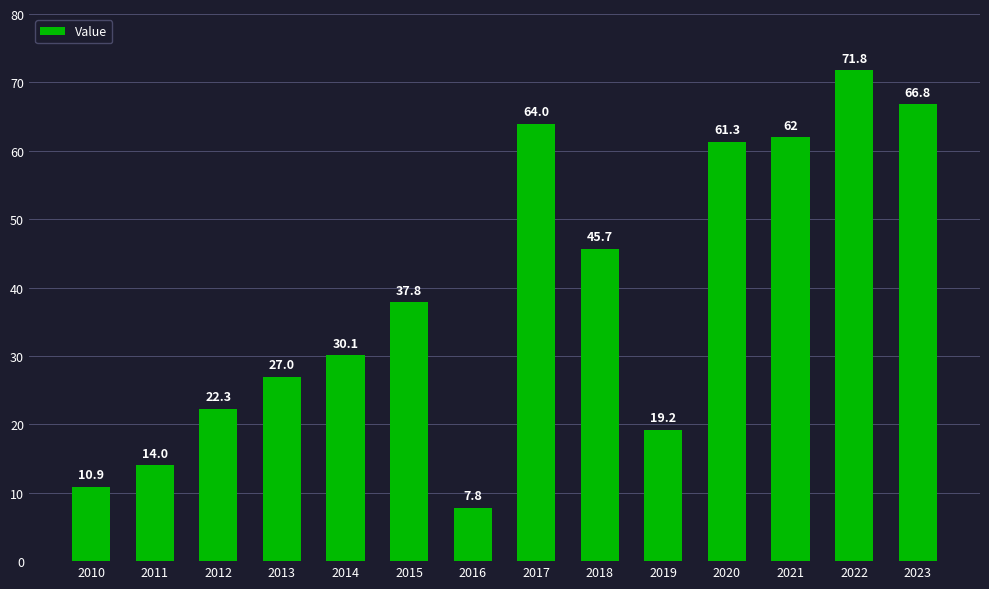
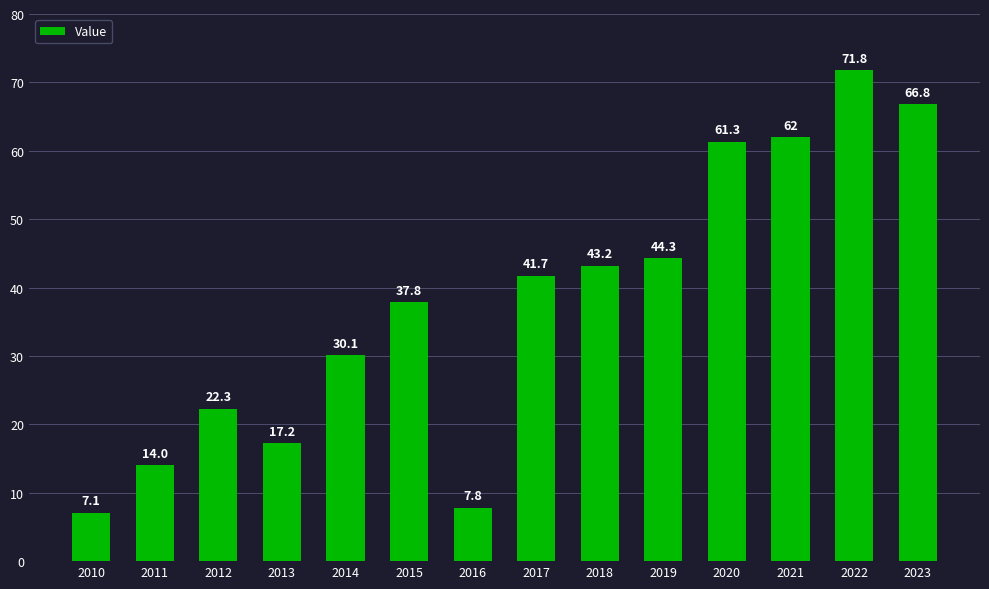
  {
-   "2010": 10.9,
+   "2010": 7.1,
    "2011": 14.0,
    "2012": 22.3,
-   "2013": 27.0,
+   "2013": 17.2,
    "2014": 30.1,
    "2015": 37.8,
    "2016": 7.8,
-   "2017": 64.0,
-   "2018": 45.7,
-   "2019": 19.2,
+   "2017": 41.7,
+   "2018": 43.2,
+   "2019": 44.3,
    "2020": 61.3,
    "2021": 62,
    "2022": 71.8,
    "2023": 66.8
  }
